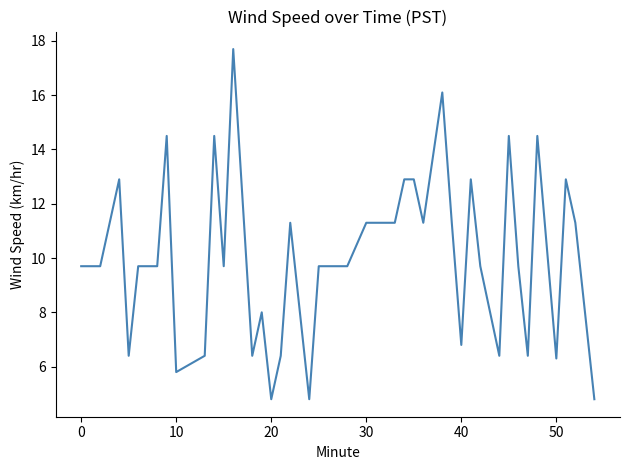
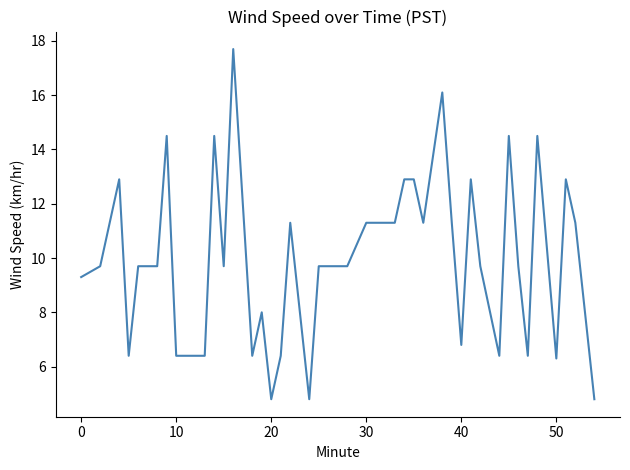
  {
-   "0": 9.7,
-   "10": 5.8,
+   "0": 9.3,
+   "10": 6.4,
    "20": 4.8,
    "30": 11.3,
    "40": 6.8,
    "50": 6.3
  }
